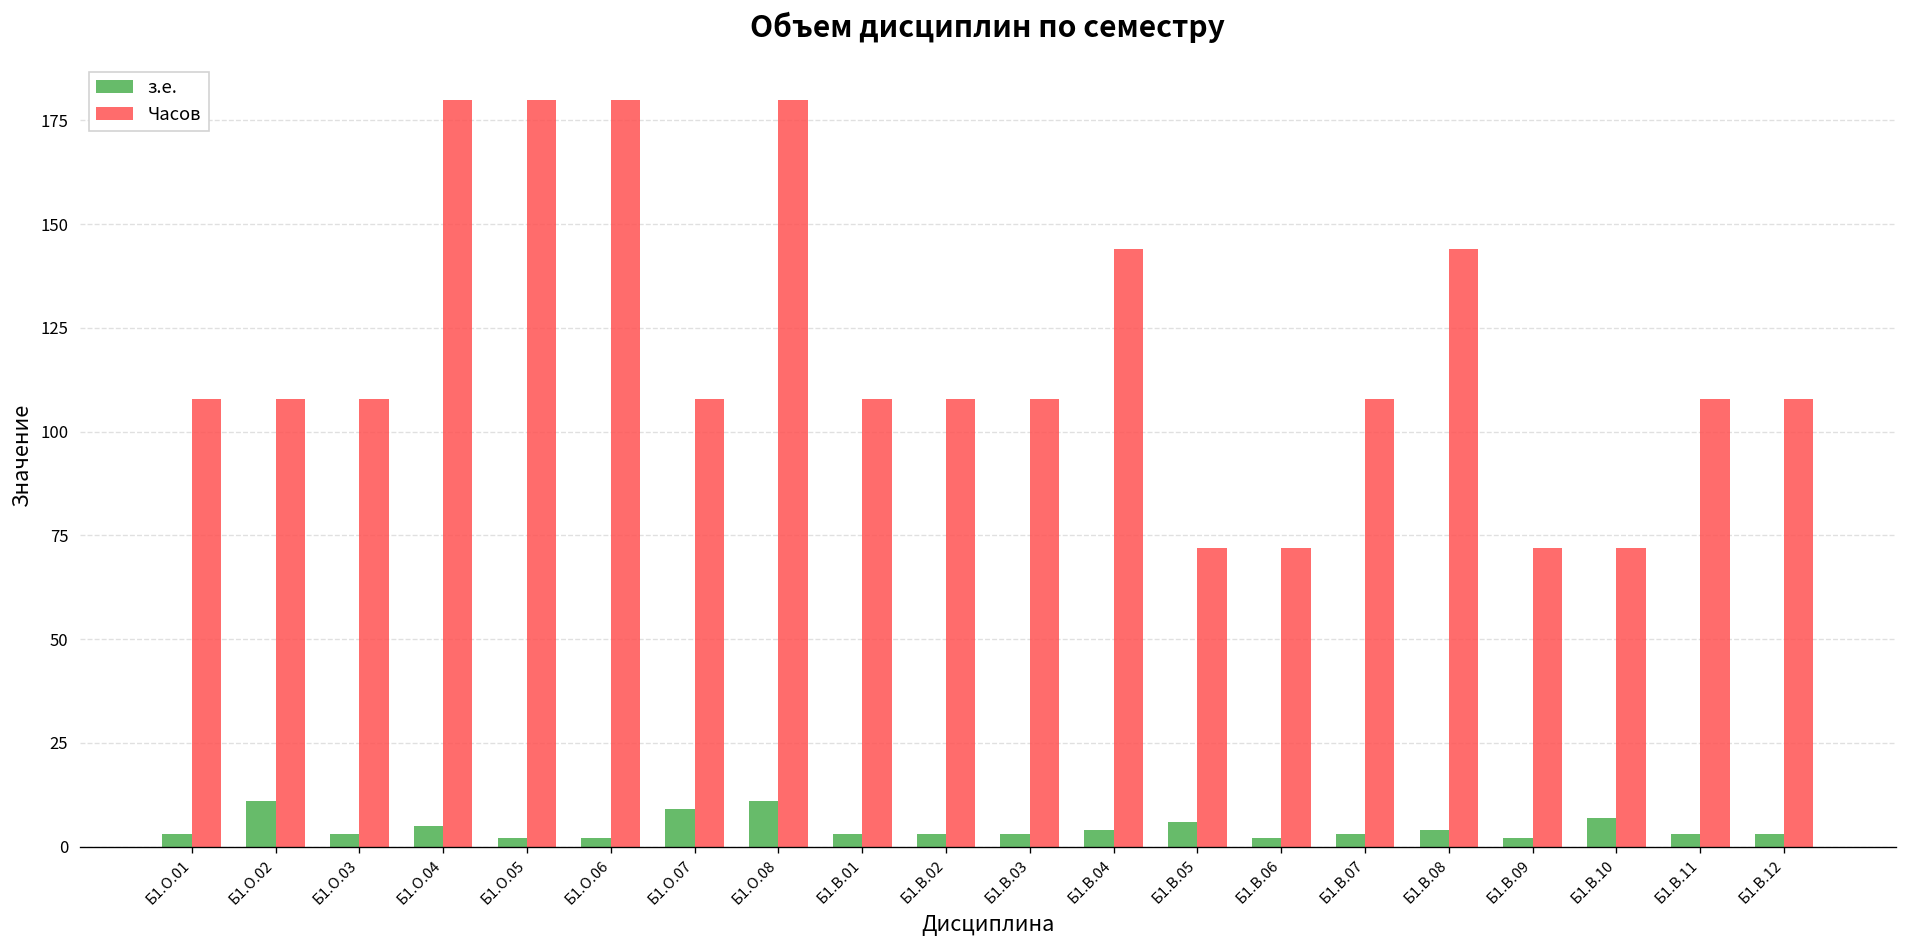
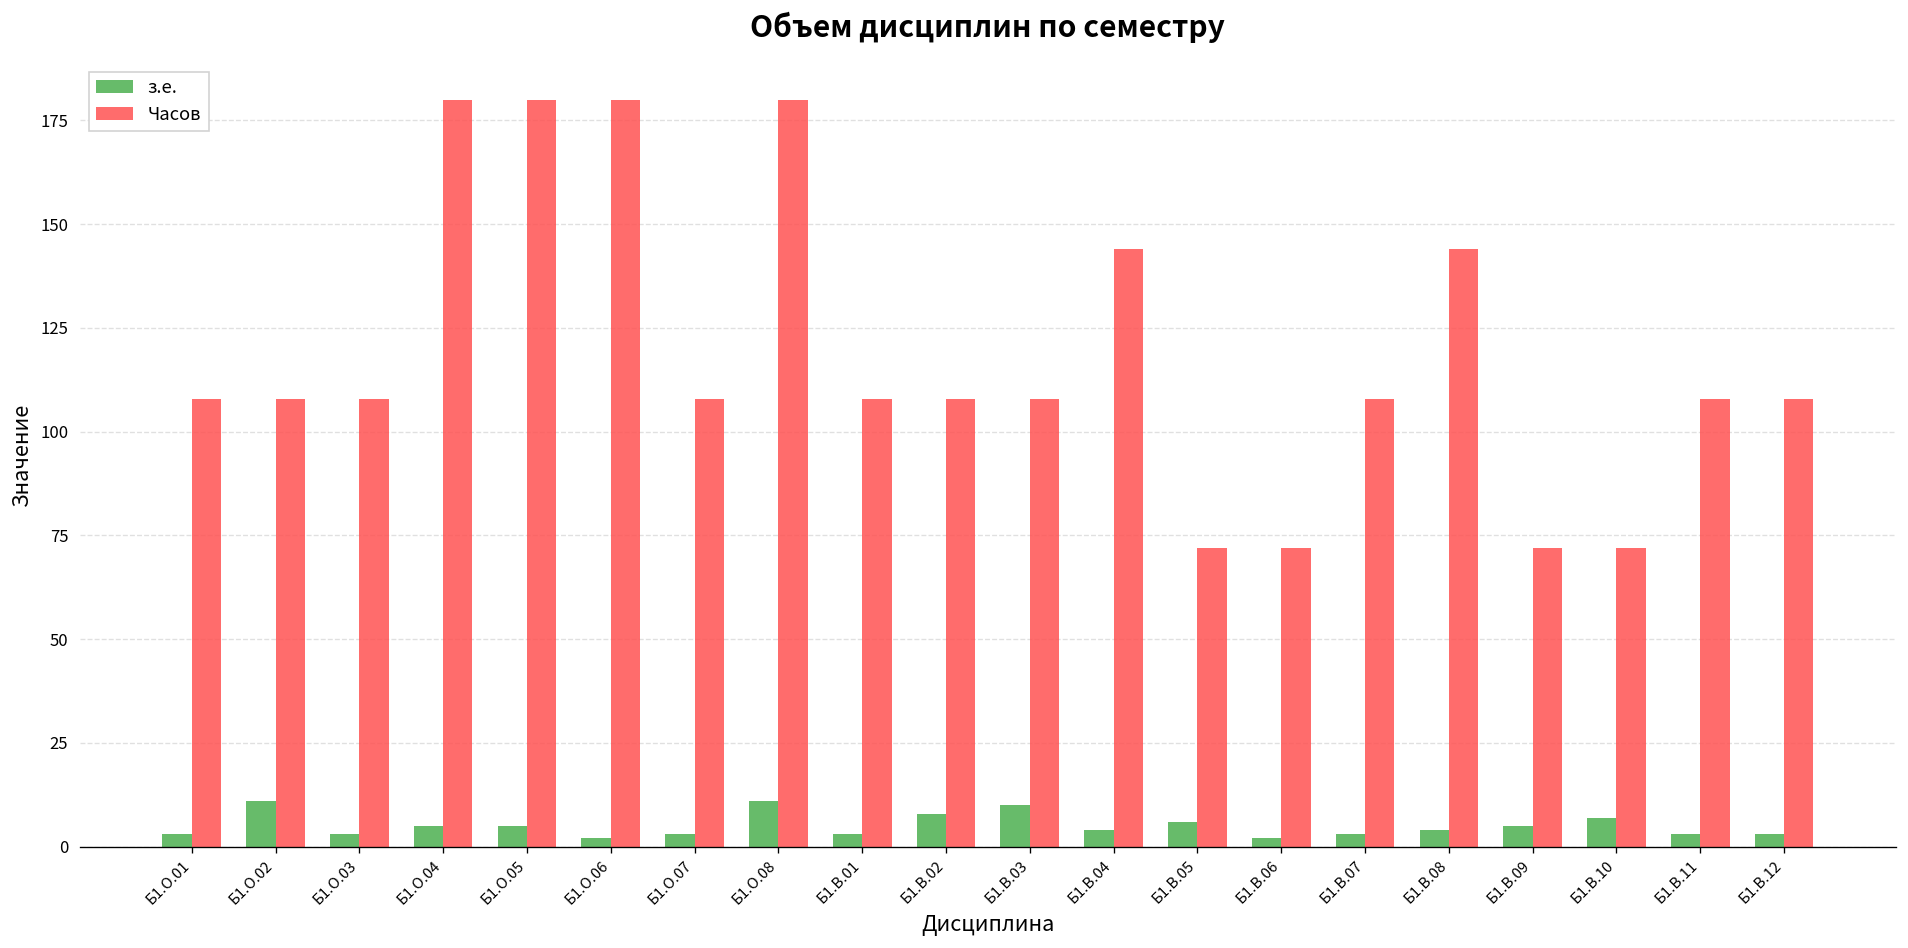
  {
    "з.е.": {
      "Б1.О.01": 3,
      "Б1.О.02": 11,
      "Б1.О.03": 3,
      "Б1.О.04": 5,
-     "Б1.О.05": 2,
+     "Б1.О.05": 5,
      "Б1.О.06": 2,
-     "Б1.О.07": 9,
+     "Б1.О.07": 3,
      "Б1.О.08": 11,
      "Б1.В.01": 3,
-     "Б1.В.02": 3,
-     "Б1.В.03": 3,
+     "Б1.В.02": 8,
+     "Б1.В.03": 10,
      "Б1.В.04": 4,
      "Б1.В.05": 6,
      "Б1.В.06": 2,
      "Б1.В.07": 3,
      "Б1.В.08": 4,
-     "Б1.В.09": 2,
+     "Б1.В.09": 5,
      "Б1.В.10": 7,
      "Б1.В.11": 3,
      "Б1.В.12": 3
    },
    "Часов": {
      "Б1.О.01": 108,
      "Б1.О.02": 108,
      "Б1.О.03": 108,
      "Б1.О.04": 180,
      "Б1.О.05": 180,
      "Б1.О.06": 180,
      "Б1.О.07": 108,
      "Б1.О.08": 180,
      "Б1.В.01": 108,
      "Б1.В.02": 108,
      "Б1.В.03": 108,
      "Б1.В.04": 144,
      "Б1.В.05": 72,
      "Б1.В.06": 72,
      "Б1.В.07": 108,
      "Б1.В.08": 144,
      "Б1.В.09": 72,
      "Б1.В.10": 72,
      "Б1.В.11": 108,
      "Б1.В.12": 108
    }
  }
